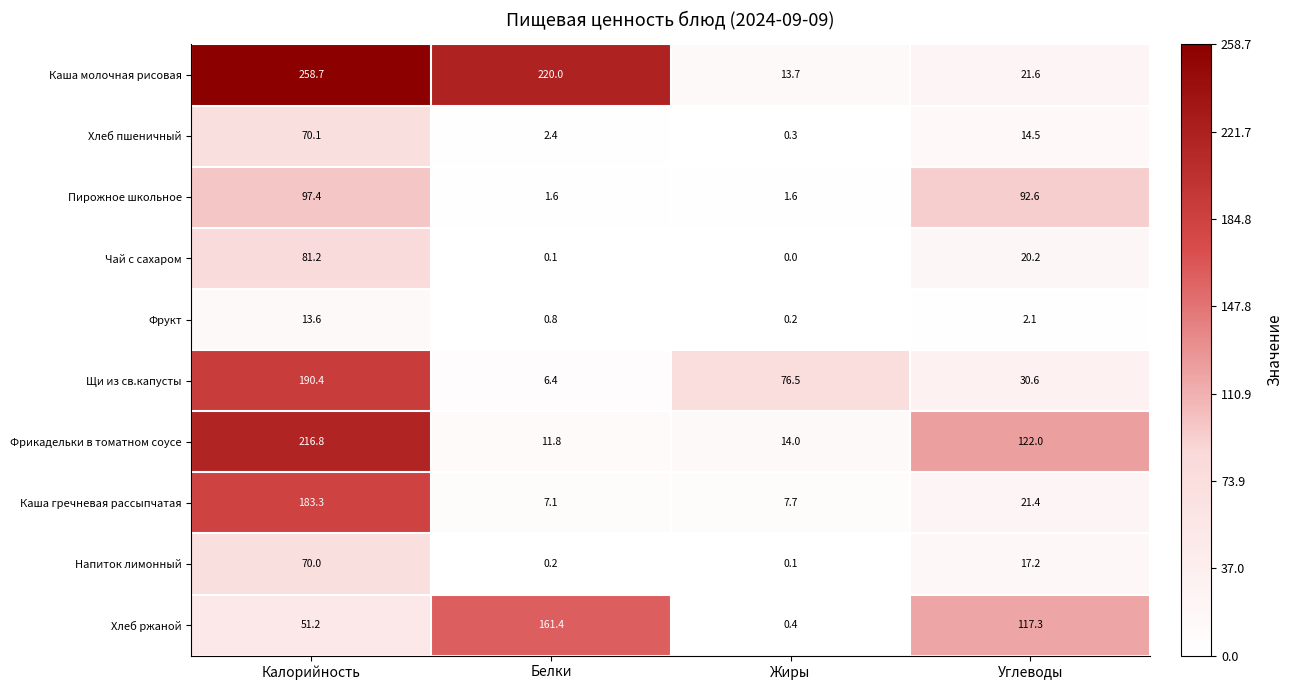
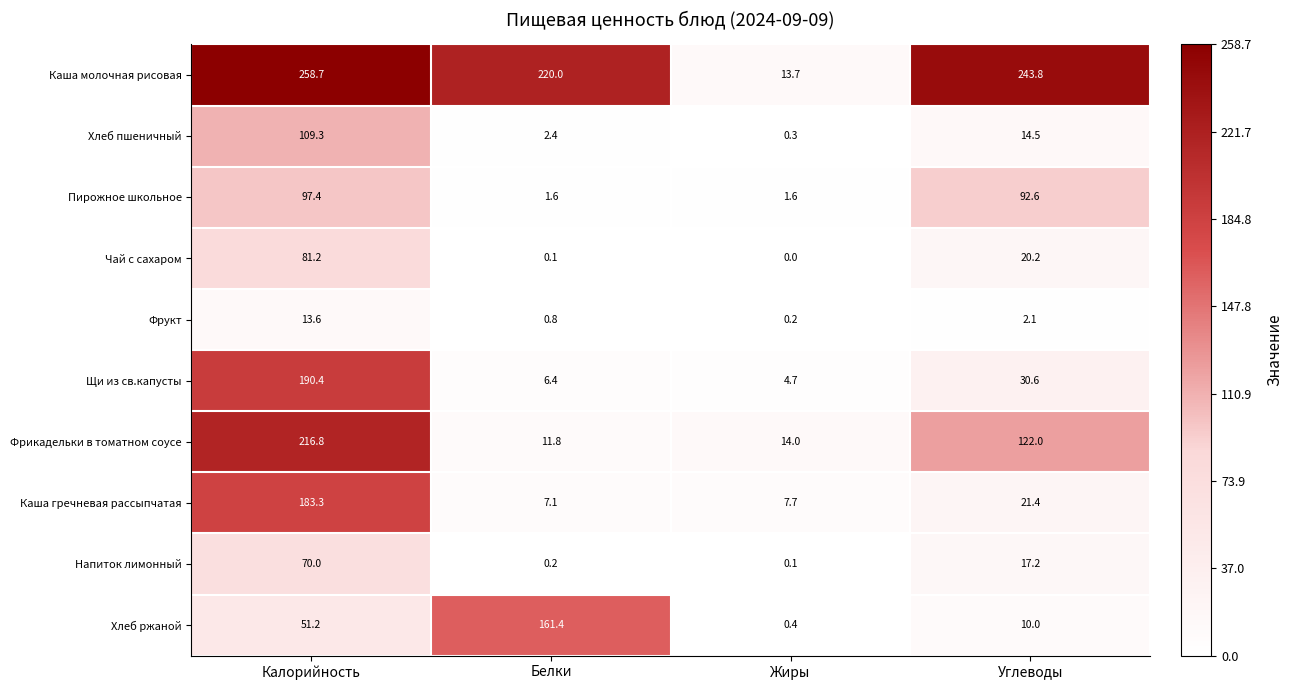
  {
    "Каша молочная рисовая": {
      "Калорийность": 258.7,
      "Белки": 220.0,
      "Жиры": 13.7,
-     "Углеводы": 21.6
+     "Углеводы": 243.8
    },
    "Хлеб пшеничный": {
-     "Калорийность": 70.1,
+     "Калорийность": 109.3,
      "Белки": 2.4,
      "Жиры": 0.3,
      "Углеводы": 14.5
    },
    "Пирожное школьное": {
      "Калорийность": 97.4,
      "Белки": 1.6,
      "Жиры": 1.6,
      "Углеводы": 92.6
    },
    "Чай с сахаром": {
      "Калорийность": 81.2,
      "Белки": 0.1,
      "Жиры": 0.0,
      "Углеводы": 20.2
    },
    "Фрукт": {
      "Калорийность": 13.6,
      "Белки": 0.8,
      "Жиры": 0.2,
      "Углеводы": 2.1
    },
    "Щи из св.капусты": {
      "Калорийность": 190.4,
      "Белки": 6.4,
-     "Жиры": 76.5,
+     "Жиры": 4.7,
      "Углеводы": 30.6
    },
    "Фрикадельки в томатном соусе": {
      "Калорийность": 216.8,
      "Белки": 11.8,
      "Жиры": 14.0,
      "Углеводы": 122.0
    },
    "Каша гречневая рассыпчатая": {
      "Калорийность": 183.3,
      "Белки": 7.1,
      "Жиры": 7.7,
      "Углеводы": 21.4
    },
    "Напиток лимонный": {
      "Калорийность": 70.0,
      "Белки": 0.2,
      "Жиры": 0.1,
      "Углеводы": 17.2
    },
    "Хлеб ржаной": {
      "Калорийность": 51.2,
      "Белки": 161.4,
      "Жиры": 0.4,
-     "Углеводы": 117.3
+     "Углеводы": 10.0
    }
  }
